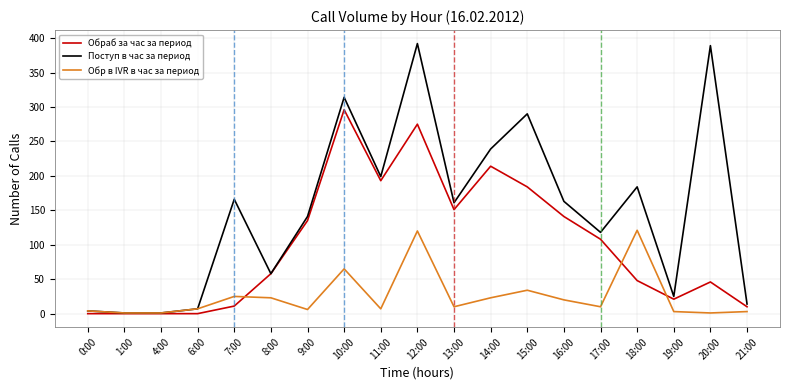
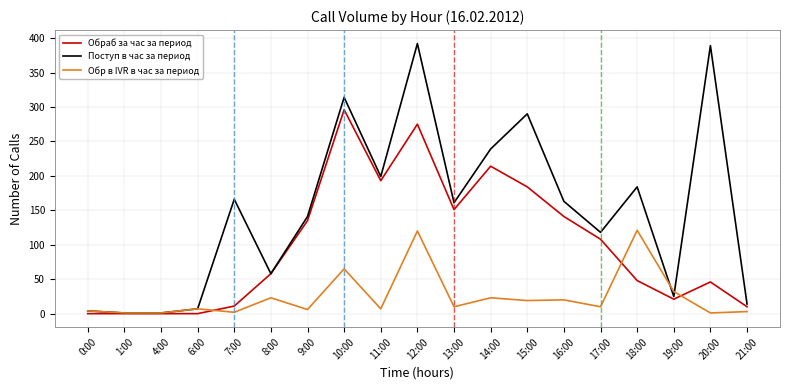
  {
    "Обраб за час за период": {
      "0:00": 0,
      "6:00": 0,
      "7:00": 10,
      "9:00": 140,
      "10:00": 300,
      "11:00": 190,
      "12:00": 280,
      "13:00": 150,
      "14:00": 210,
      "15:00": 180,
      "16:00": 140,
      "17:00": 110,
      "18:00": 50,
      "19:00": 20,
      "20:00": 50,
      "21:00": 10
    },
    "Поступ в час за период": {
      "7:00": 170,
      "9:00": 140,
      "10:00": 310,
      "11:00": 200,
      "12:00": 390,
      "13:00": 160,
      "14:00": 240,
      "15:00": 290,
      "16:00": 160,
      "17:00": 120,
      "18:00": 180,
      "19:00": 30,
      "20:00": 390,
      "21:00": 10
    },
    "Обр в IVR в час за период": {
-     "7:00": 30,
+     "7:00": 0,
      "8:00": 20,
      "9:00": 10,
      "10:00": 70,
      "11:00": 10,
      "12:00": 120,
      "13:00": 10,
      "14:00": 20,
-     "15:00": 30,
+     "15:00": 20,
      "16:00": 20,
      "17:00": 10,
      "18:00": 120,
-     "19:00": 0,
+     "19:00": 30,
      "20:00": 0,
      "21:00": 0
    }
  }
